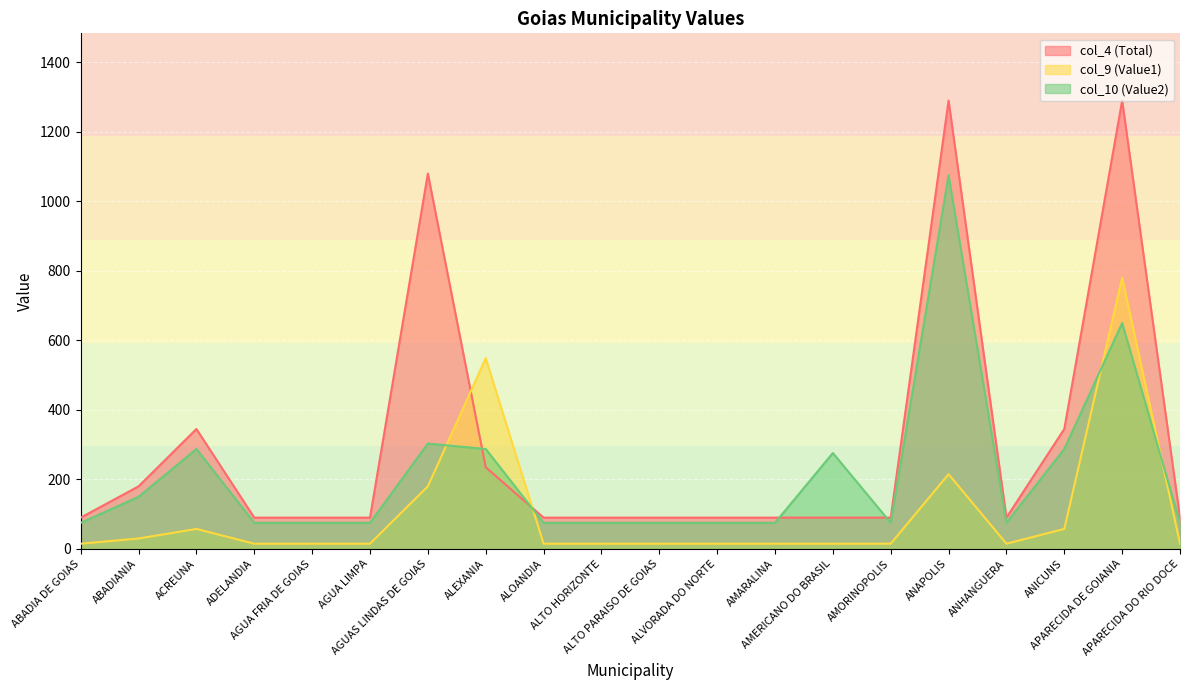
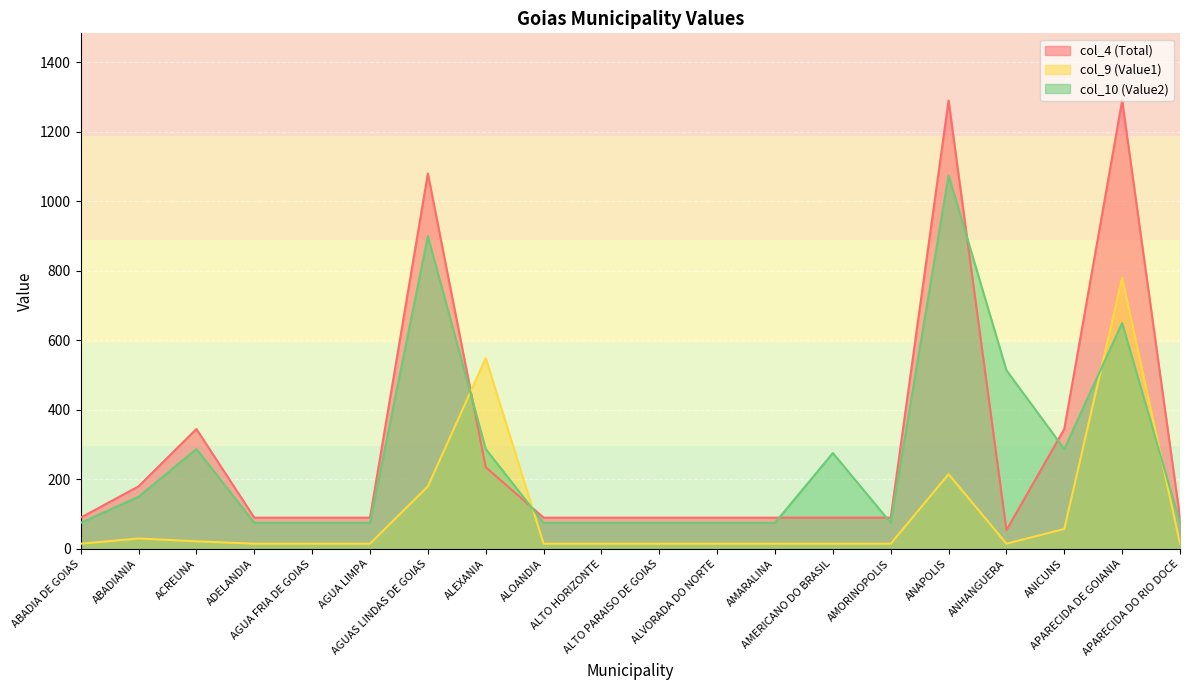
  {
    "col_4 (Total)": {
      "ABADIA DE GOIAS": 90,
      "ABADIANIA": 180,
      "ACREUNA": 350,
      "ADELANDIA": 90,
      "AGUA FRIA DE GOIAS": 90,
      "AGUA LIMPA": 90,
      "AGUAS LINDAS DE GOIAS": 1080,
      "ALEXANIA": 240,
      "ALOANDIA": 90,
      "ALTO HORIZONTE": 90,
      "ALTO PARAISO DE GOIAS": 90,
      "ALVORADA DO NORTE": 90,
      "AMARALINA": 90,
      "AMERICANO DO BRASIL": 90,
      "AMORINOPOLIS": 90,
      "ANAPOLIS": 1290,
-     "ANHANGUERA": 90,
+     "ANHANGUERA": 50,
      "ANICUNS": 350,
      "APARECIDA DO RIO DOCE": 90
    },
    "col_9 (Value1)": {
      "ABADIA DE GOIAS": 20,
      "ABADIANIA": 30,
-     "ACREUNA": 60,
+     "ACREUNA": 20,
      "ADELANDIA": 20,
      "AGUA FRIA DE GOIAS": 20,
      "AGUA LIMPA": 20,
      "AGUAS LINDAS DE GOIAS": 180,
      "ALEXANIA": 550,
      "ALOANDIA": 20,
      "ALTO HORIZONTE": 20,
      "ALTO PARAISO DE GOIAS": 20,
      "ALVORADA DO NORTE": 20,
      "AMARALINA": 20,
      "AMERICANO DO BRASIL": 20,
      "AMORINOPOLIS": 20,
      "ANAPOLIS": 220,
      "ANHANGUERA": 20,
      "ANICUNS": 60,
      "APARECIDA DE GOIANIA": 780,
      "APARECIDA DO RIO DOCE": 20
    },
    "col_10 (Value2)": {
      "ABADIA DE GOIAS": 80,
      "ABADIANIA": 150,
      "ACREUNA": 290,
      "ADELANDIA": 80,
      "AGUA FRIA DE GOIAS": 80,
      "AGUA LIMPA": 80,
-     "AGUAS LINDAS DE GOIAS": 300,
+     "AGUAS LINDAS DE GOIAS": 900,
      "ALEXANIA": 290,
      "ALOANDIA": 80,
      "ALTO HORIZONTE": 80,
      "ALTO PARAISO DE GOIAS": 80,
      "ALVORADA DO NORTE": 80,
      "AMARALINA": 80,
      "AMERICANO DO BRASIL": 280,
      "AMORINOPOLIS": 80,
      "ANAPOLIS": 1080,
-     "ANHANGUERA": 80,
+     "ANHANGUERA": 510,
      "ANICUNS": 290,
      "APARECIDA DE GOIANIA": 650,
      "APARECIDA DO RIO DOCE": 80
    }
  }
